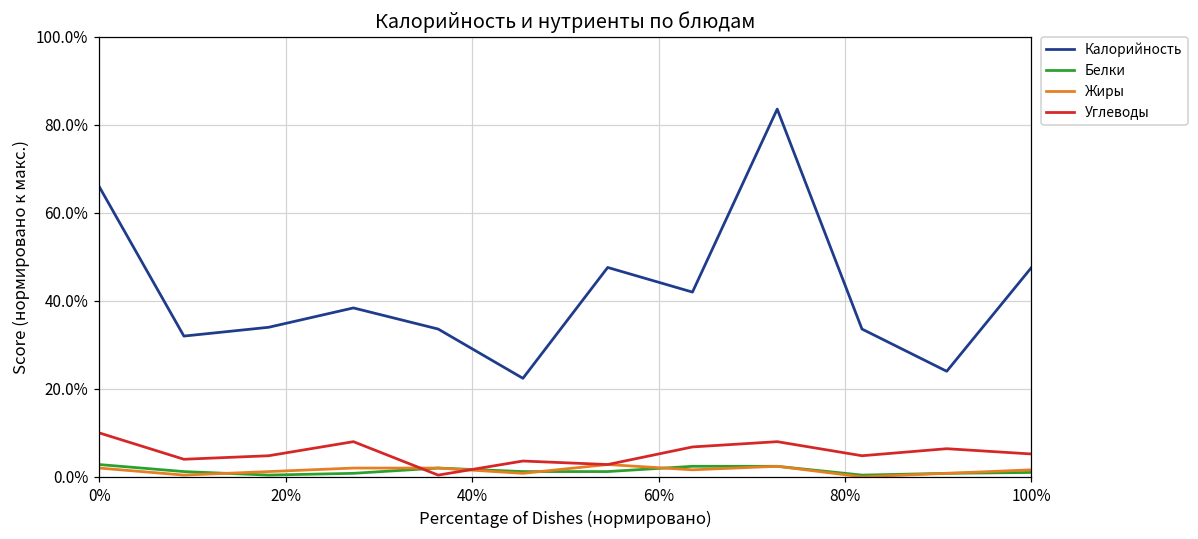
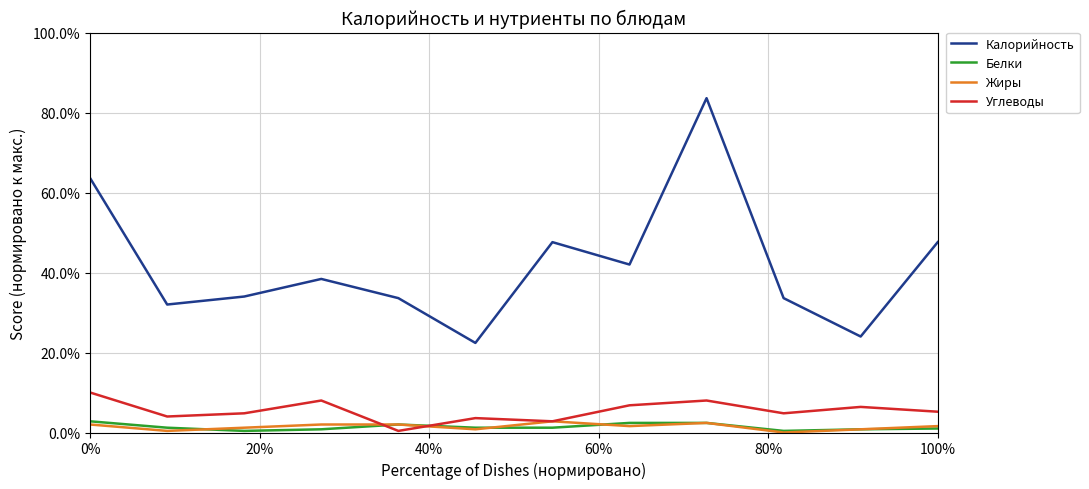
  {
    "Калорийность": {
-     "0%": "66%",
+     "0%": "64%",
      "100%": "48%"
    },
    "Белки": {
      "0%": "3%"
    },
    "Жиры": {
      "0%": "2%"
    },
    "Углеводы": {
      "0%": "10%",
      "100%": "5%"
    }
  }
